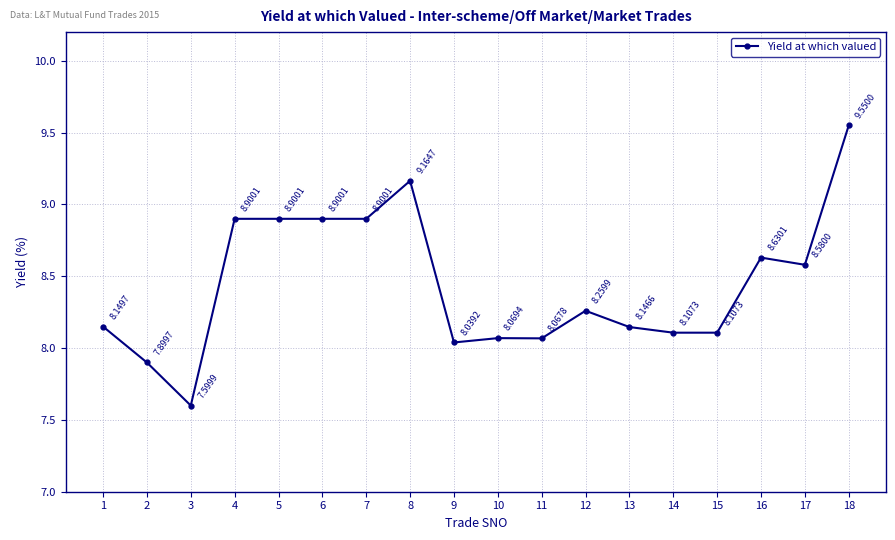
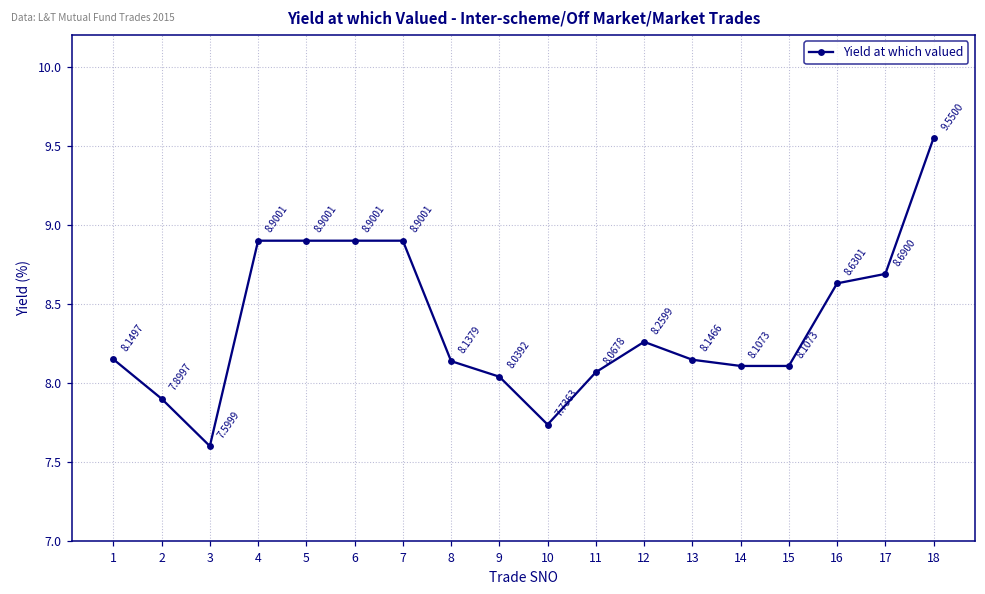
  {
    "1": 8.1497,
    "2": 7.8997,
    "3": 7.5999,
    "4": 8.9001,
    "5": 8.9001,
    "6": 8.9001,
    "7": 8.9001,
-   "8": 9.1647,
+   "8": 8.1379,
    "9": 8.0392,
-   "10": 8.0694,
+   "10": 7.7363,
    "11": 8.0678,
    "12": 8.2599,
    "13": 8.1466,
    "14": 8.1073,
    "15": 8.1073,
    "16": 8.6301,
-   "17": 8.5800,
+   "17": 8.6900,
    "18": 9.5500
  }
